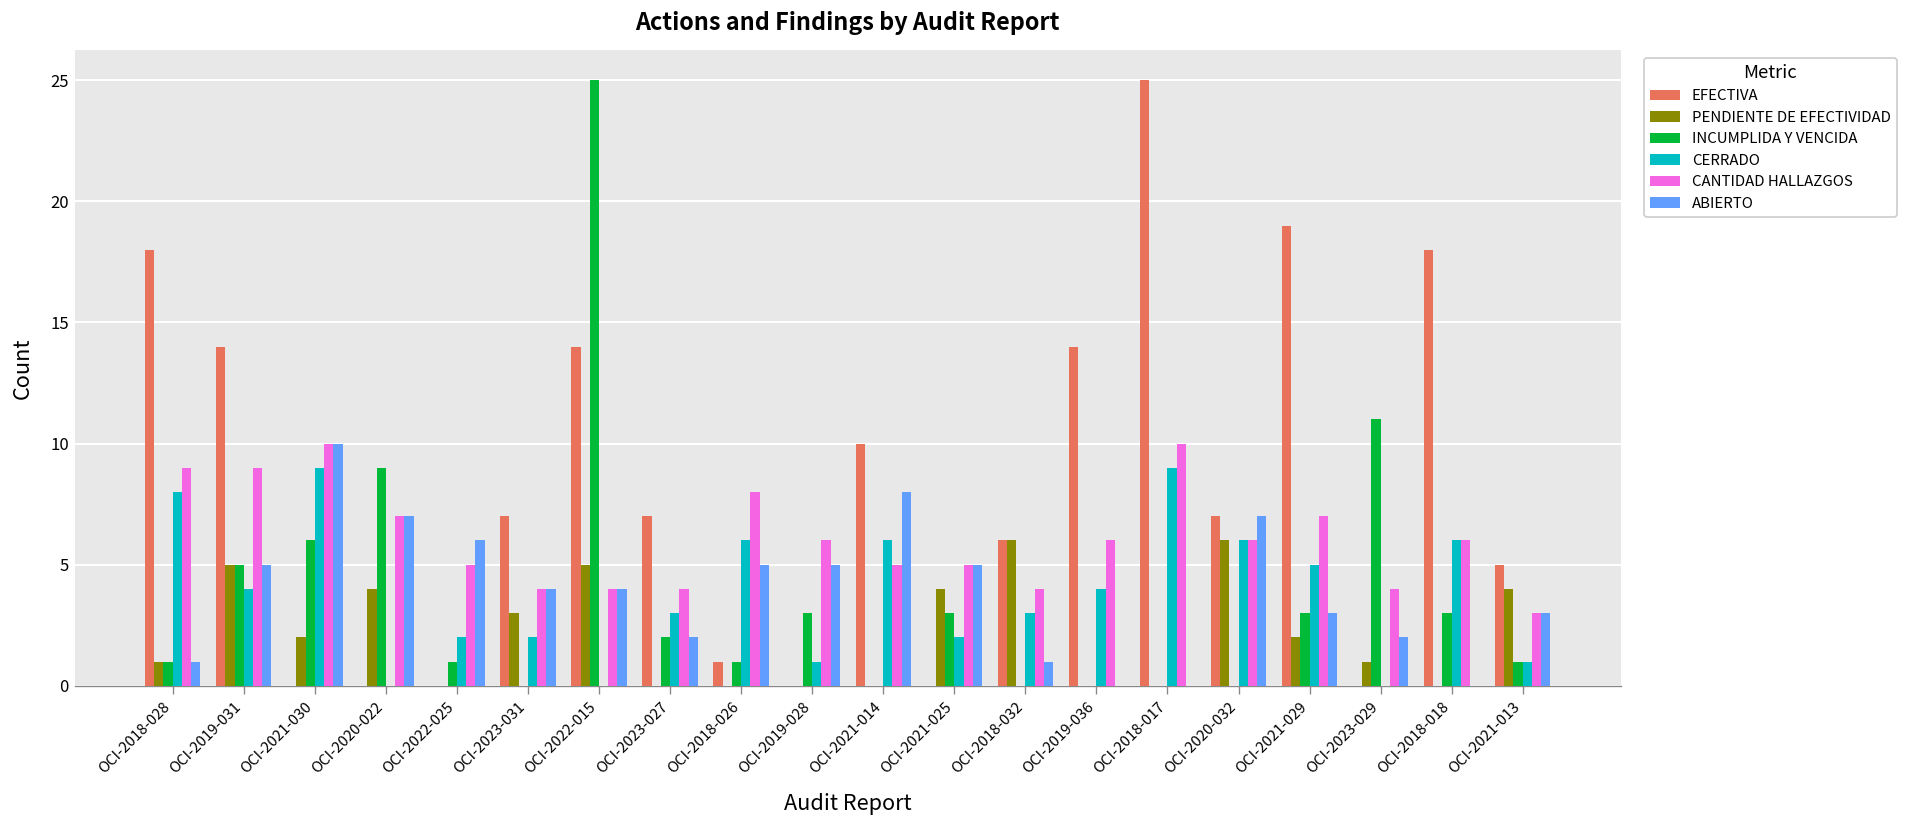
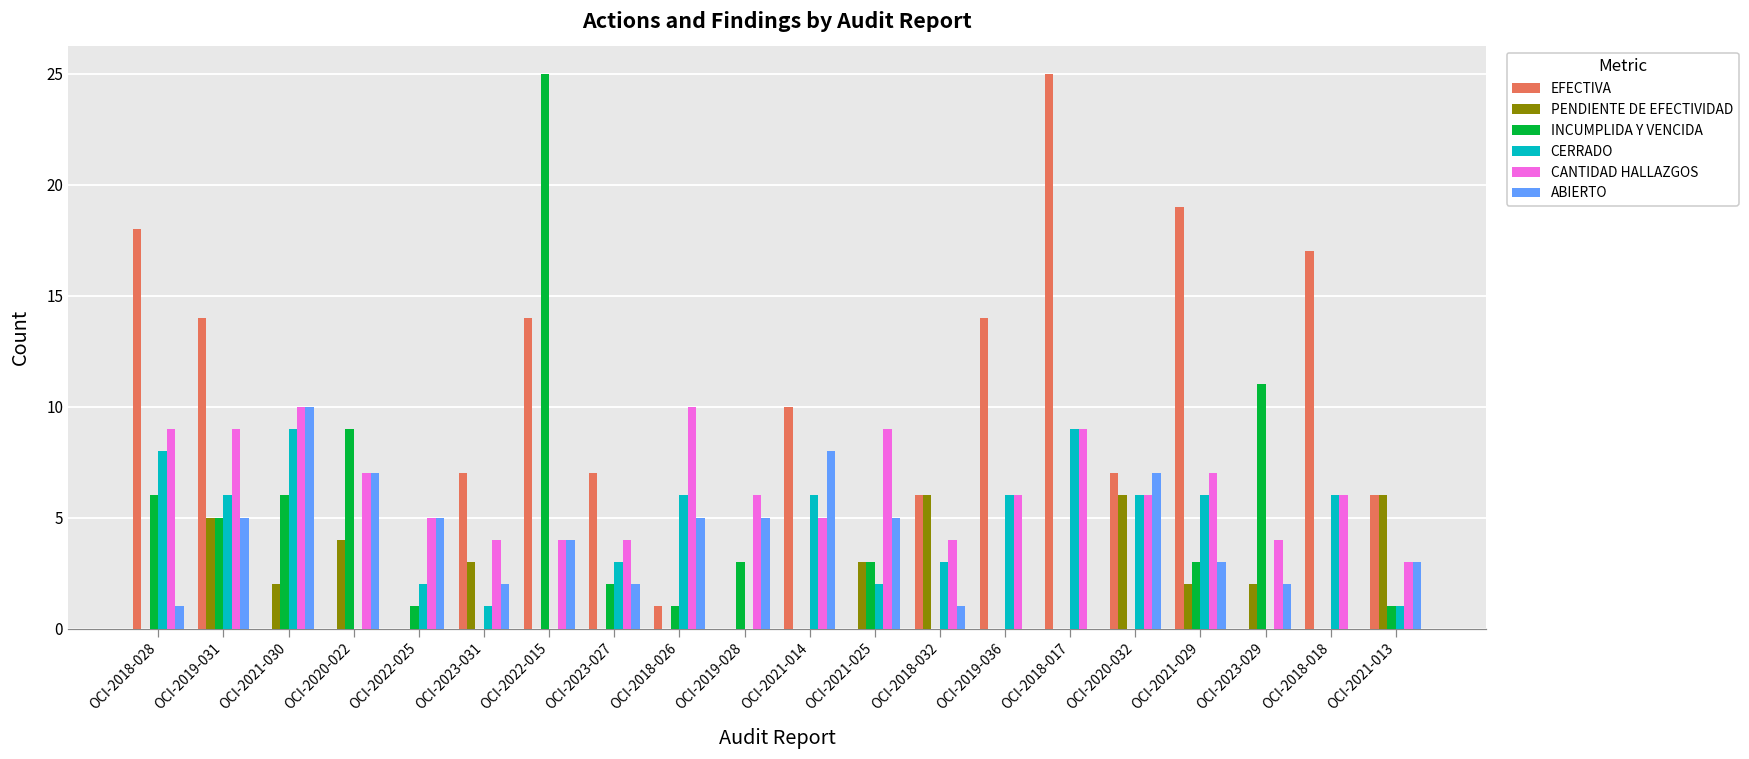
  {
    "EFECTIVA": {
      "OCI-2018-028": 18,
      "OCI-2019-031": 14,
      "OCI-2021-030": 0,
      "OCI-2020-022": 0,
      "OCI-2022-025": 0,
      "OCI-2023-031": 7,
      "OCI-2022-015": 14,
      "OCI-2023-027": 7,
      "OCI-2018-026": 1,
      "OCI-2019-028": 0,
      "OCI-2021-014": 10,
      "OCI-2021-025": 0,
      "OCI-2018-032": 6,
      "OCI-2019-036": 14,
      "OCI-2018-017": 25,
      "OCI-2020-032": 7,
      "OCI-2021-029": 19,
      "OCI-2023-029": 0,
-     "OCI-2018-018": 18,
-     "OCI-2021-013": 5
+     "OCI-2018-018": 17,
+     "OCI-2021-013": 6
    },
    "PENDIENTE DE EFECTIVIDAD": {
-     "OCI-2018-028": 1,
+     "OCI-2018-028": 0,
      "OCI-2019-031": 5,
      "OCI-2021-030": 2,
      "OCI-2020-022": 4,
      "OCI-2022-025": 0,
      "OCI-2023-031": 3,
-     "OCI-2022-015": 5,
+     "OCI-2022-015": 0,
      "OCI-2023-027": 0,
      "OCI-2018-026": 0,
      "OCI-2019-028": 0,
      "OCI-2021-014": 0,
-     "OCI-2021-025": 4,
+     "OCI-2021-025": 3,
      "OCI-2018-032": 6,
      "OCI-2019-036": 0,
      "OCI-2018-017": 0,
      "OCI-2020-032": 6,
      "OCI-2021-029": 2,
-     "OCI-2023-029": 1,
+     "OCI-2023-029": 2,
      "OCI-2018-018": 0,
-     "OCI-2021-013": 4
+     "OCI-2021-013": 6
    },
    "INCUMPLIDA Y VENCIDA": {
-     "OCI-2018-028": 1,
+     "OCI-2018-028": 6,
      "OCI-2019-031": 5,
      "OCI-2021-030": 6,
      "OCI-2020-022": 9,
      "OCI-2022-025": 1,
      "OCI-2023-031": 0,
      "OCI-2022-015": 25,
      "OCI-2023-027": 2,
      "OCI-2018-026": 1,
      "OCI-2019-028": 3,
      "OCI-2021-014": 0,
      "OCI-2021-025": 3,
      "OCI-2018-032": 0,
      "OCI-2019-036": 0,
      "OCI-2018-017": 0,
      "OCI-2020-032": 0,
      "OCI-2021-029": 3,
      "OCI-2023-029": 11,
-     "OCI-2018-018": 3,
+     "OCI-2018-018": 0,
      "OCI-2021-013": 1
    },
    "CERRADO": {
      "OCI-2018-028": 8,
-     "OCI-2019-031": 4,
+     "OCI-2019-031": 6,
      "OCI-2021-030": 9,
      "OCI-2020-022": 0,
      "OCI-2022-025": 2,
-     "OCI-2023-031": 2,
+     "OCI-2023-031": 1,
      "OCI-2022-015": 0,
      "OCI-2023-027": 3,
      "OCI-2018-026": 6,
-     "OCI-2019-028": 1,
+     "OCI-2019-028": 0,
      "OCI-2021-014": 6,
      "OCI-2021-025": 2,
      "OCI-2018-032": 3,
-     "OCI-2019-036": 4,
+     "OCI-2019-036": 6,
      "OCI-2018-017": 9,
      "OCI-2020-032": 6,
-     "OCI-2021-029": 5,
+     "OCI-2021-029": 6,
      "OCI-2023-029": 0,
      "OCI-2018-018": 6,
      "OCI-2021-013": 1
    },
    "CANTIDAD HALLAZGOS": {
      "OCI-2018-028": 9,
      "OCI-2019-031": 9,
      "OCI-2021-030": 10,
      "OCI-2020-022": 7,
      "OCI-2022-025": 5,
      "OCI-2023-031": 4,
      "OCI-2022-015": 4,
      "OCI-2023-027": 4,
-     "OCI-2018-026": 8,
+     "OCI-2018-026": 10,
      "OCI-2019-028": 6,
      "OCI-2021-014": 5,
-     "OCI-2021-025": 5,
+     "OCI-2021-025": 9,
      "OCI-2018-032": 4,
      "OCI-2019-036": 6,
-     "OCI-2018-017": 10,
+     "OCI-2018-017": 9,
      "OCI-2020-032": 6,
      "OCI-2021-029": 7,
      "OCI-2023-029": 4,
      "OCI-2018-018": 6,
      "OCI-2021-013": 3
    },
    "ABIERTO": {
      "OCI-2018-028": 1,
      "OCI-2019-031": 5,
      "OCI-2021-030": 10,
      "OCI-2020-022": 7,
-     "OCI-2022-025": 6,
-     "OCI-2023-031": 4,
+     "OCI-2022-025": 5,
+     "OCI-2023-031": 2,
      "OCI-2022-015": 4,
      "OCI-2023-027": 2,
      "OCI-2018-026": 5,
      "OCI-2019-028": 5,
      "OCI-2021-014": 8,
      "OCI-2021-025": 5,
      "OCI-2018-032": 1,
      "OCI-2019-036": 0,
      "OCI-2018-017": 0,
      "OCI-2020-032": 7,
      "OCI-2021-029": 3,
      "OCI-2023-029": 2,
      "OCI-2018-018": 0,
      "OCI-2021-013": 3
    }
  }
